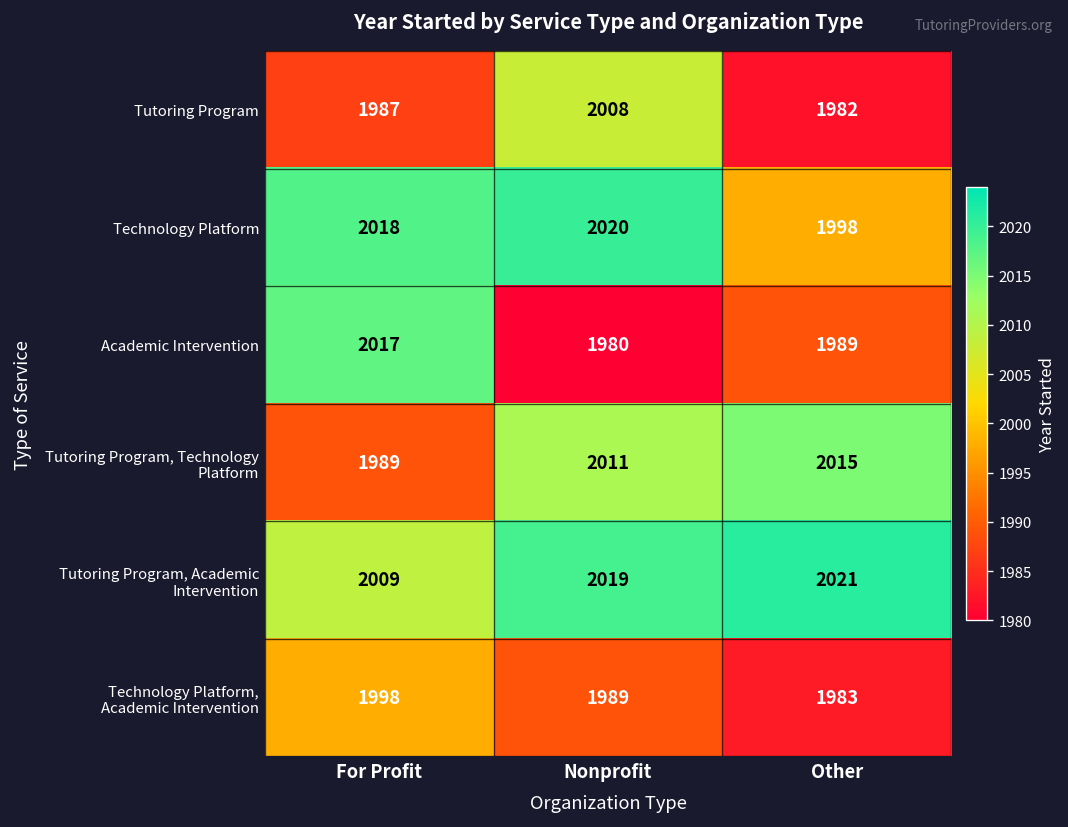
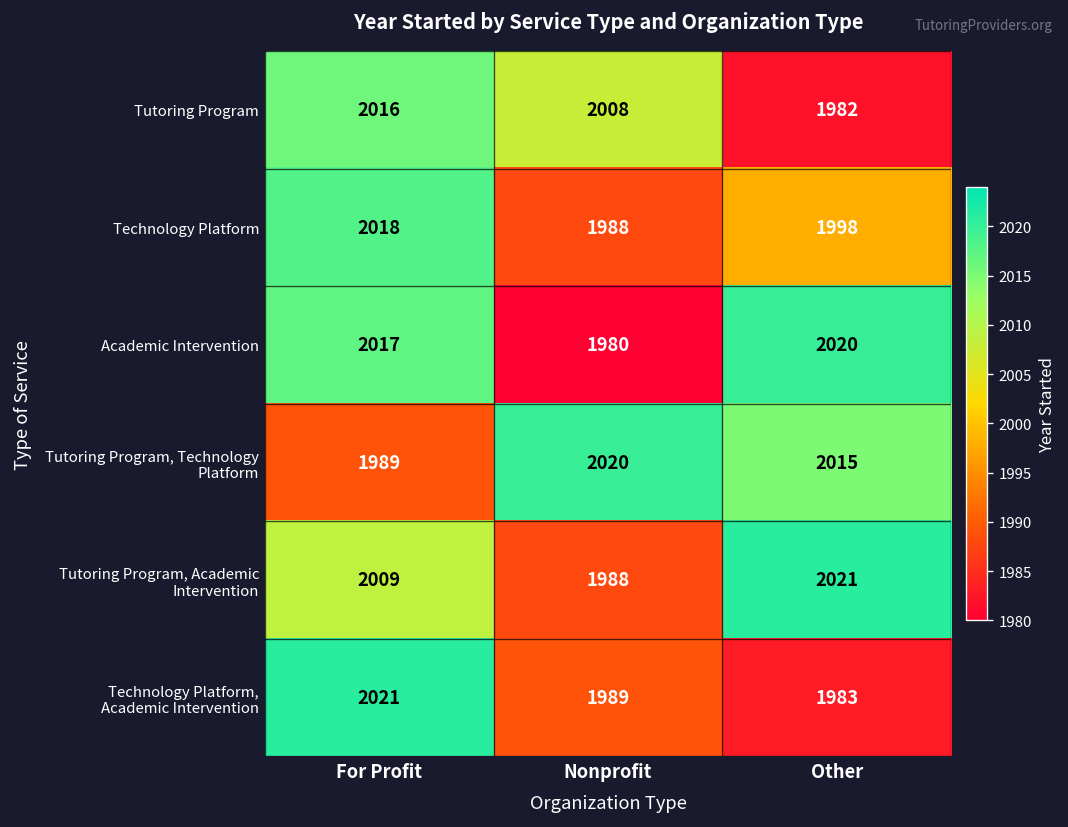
  {
    "Tutoring Program": {
-     "For Profit": 1987,
+     "For Profit": 2016,
      "Nonprofit": 2008,
      "Other": 1982
    },
    "Technology Platform": {
      "For Profit": 2018,
-     "Nonprofit": 2020,
+     "Nonprofit": 1988,
      "Other": 1998
    },
    "Academic Intervention": {
      "For Profit": 2017,
      "Nonprofit": 1980,
-     "Other": 1989
+     "Other": 2020
    },
    "Tutoring Program, Technology Platform": {
      "For Profit": 1989,
-     "Nonprofit": 2011,
+     "Nonprofit": 2020,
      "Other": 2015
    },
    "Tutoring Program, Academic Intervention": {
      "For Profit": 2009,
-     "Nonprofit": 2019,
+     "Nonprofit": 1988,
      "Other": 2021
    },
    "Technology Platform, Academic Intervention": {
-     "For Profit": 1998,
+     "For Profit": 2021,
      "Nonprofit": 1989,
      "Other": 1983
    }
  }
